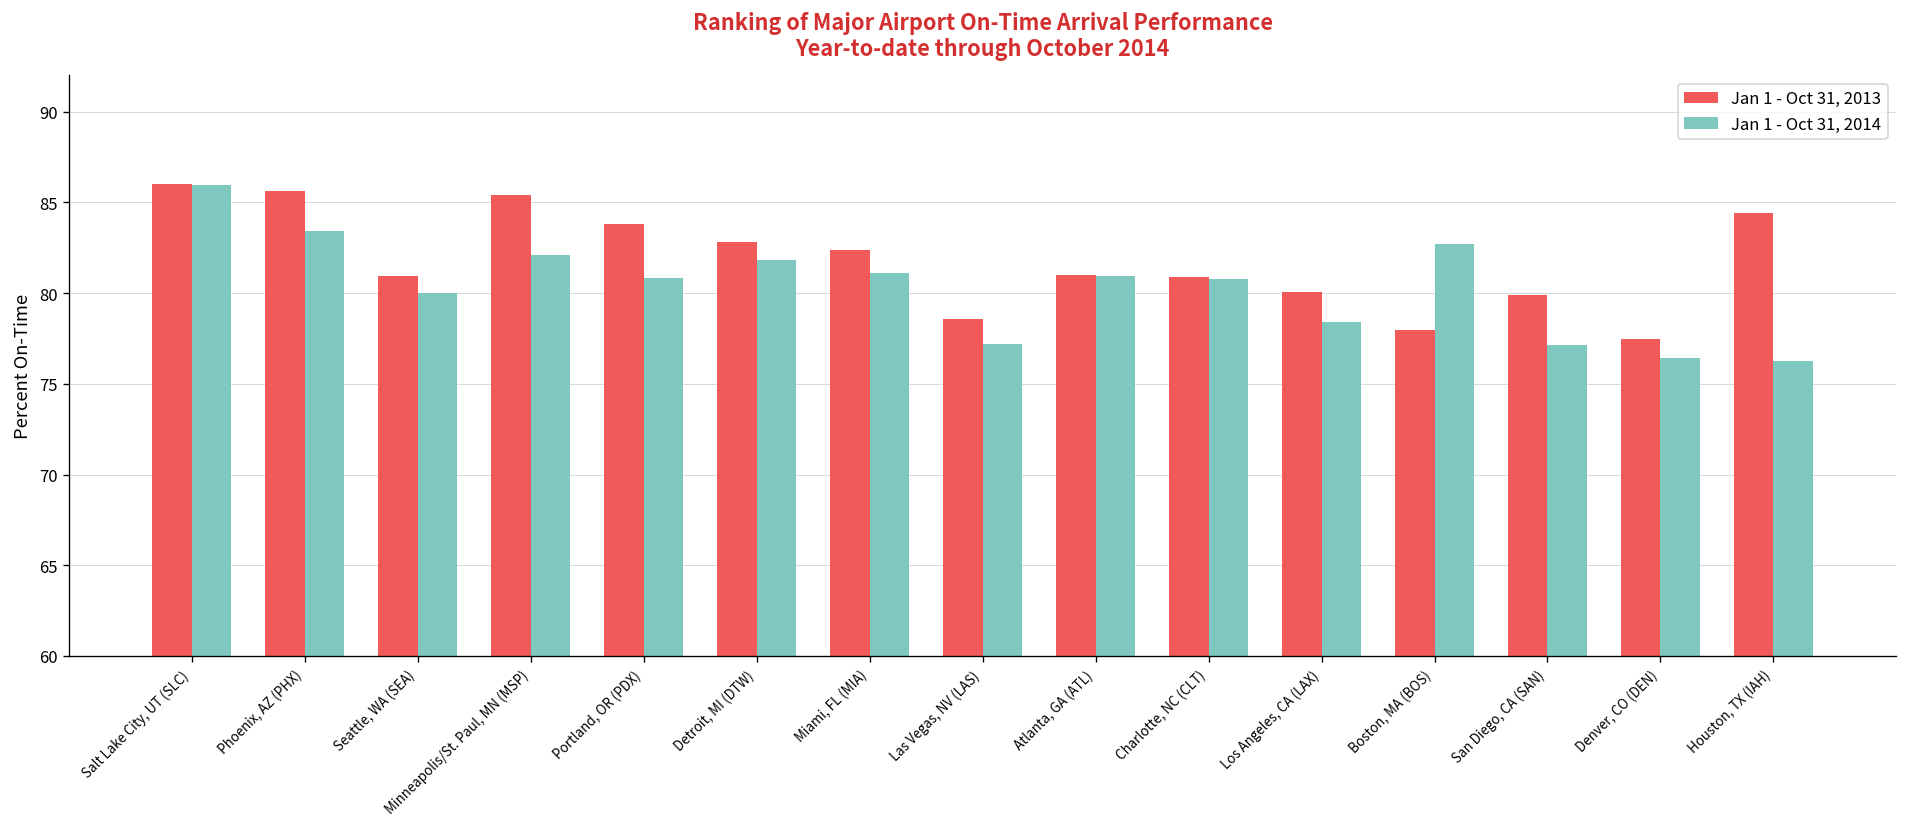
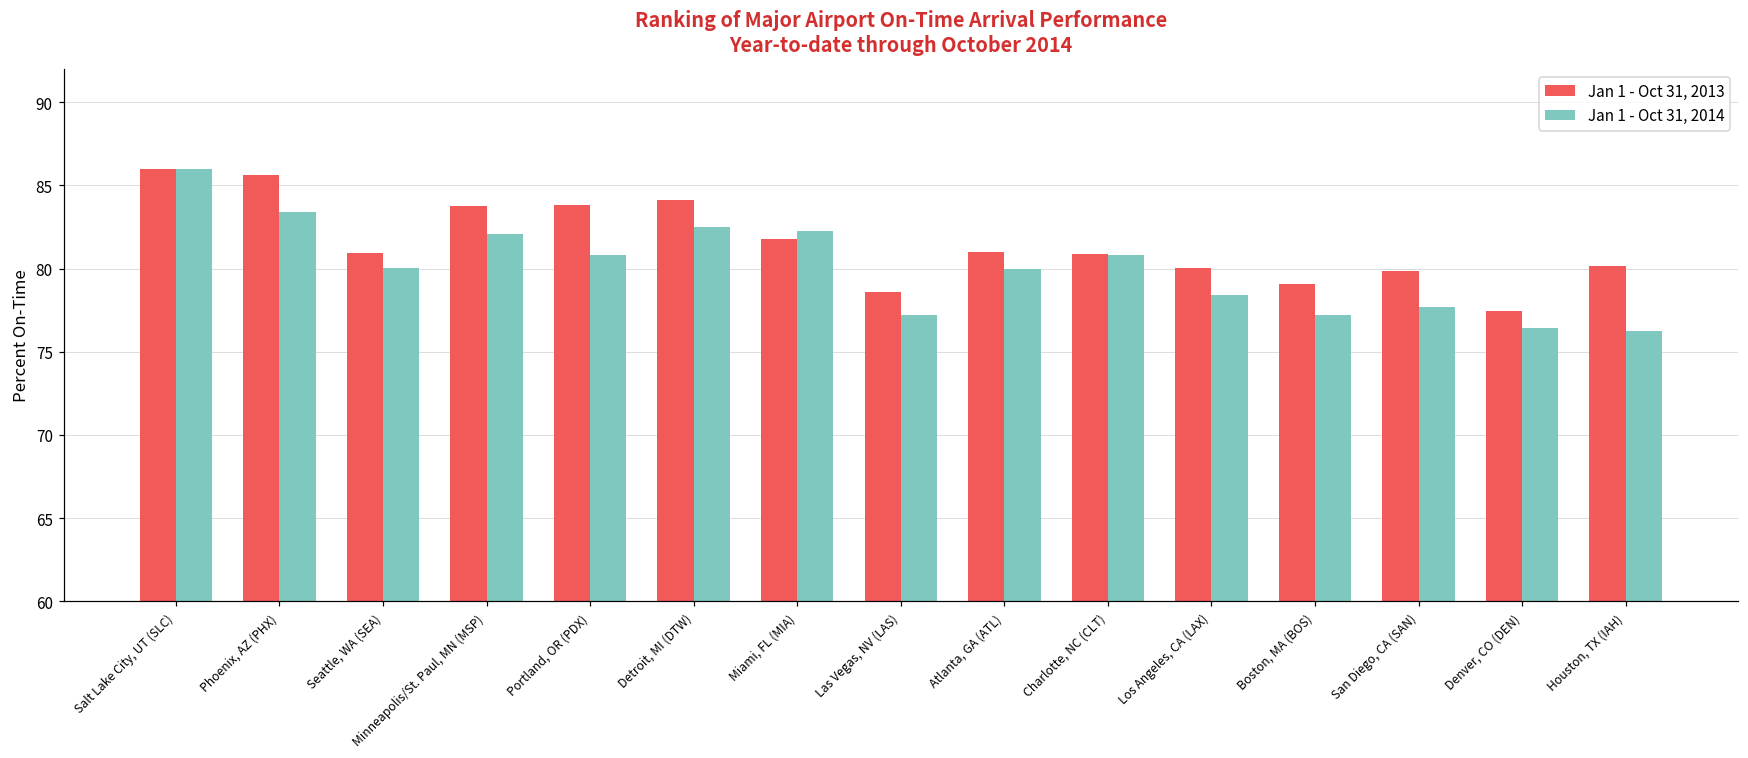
  {
    "Jan 1 - Oct 31, 2013": {
      "Salt Lake City, UT (SLC)": 86.0,
      "Phoenix, AZ (PHX)": 85.6,
      "Seattle, WA (SEA)": 80.9,
-     "Minneapolis/St. Paul, MN (MSP)": 85.4,
+     "Minneapolis/St. Paul, MN (MSP)": 83.8,
      "Portland, OR (PDX)": 83.8,
-     "Detroit, MI (DTW)": 82.8,
-     "Miami, FL (MIA)": 82.4,
+     "Detroit, MI (DTW)": 84.1,
+     "Miami, FL (MIA)": 81.8,
      "Las Vegas, NV (LAS)": 78.6,
      "Atlanta, GA (ATL)": 81.0,
      "Charlotte, NC (CLT)": 80.9,
      "Los Angeles, CA (LAX)": 80.0,
-     "Boston, MA (BOS)": 78.0,
+     "Boston, MA (BOS)": 79.1,
      "San Diego, CA (SAN)": 79.9,
      "Denver, CO (DEN)": 77.5,
-     "Houston, TX (IAH)": 84.4
+     "Houston, TX (IAH)": 80.2
    },
    "Jan 1 - Oct 31, 2014": {
      "Salt Lake City, UT (SLC)": 86.0,
      "Phoenix, AZ (PHX)": 83.4,
      "Seattle, WA (SEA)": 80.0,
      "Minneapolis/St. Paul, MN (MSP)": 82.1,
      "Portland, OR (PDX)": 80.8,
-     "Detroit, MI (DTW)": 81.8,
-     "Miami, FL (MIA)": 81.1,
+     "Detroit, MI (DTW)": 82.5,
+     "Miami, FL (MIA)": 82.3,
      "Las Vegas, NV (LAS)": 77.2,
-     "Atlanta, GA (ATL)": 80.9,
+     "Atlanta, GA (ATL)": 80.0,
      "Charlotte, NC (CLT)": 80.8,
      "Los Angeles, CA (LAX)": 78.4,
-     "Boston, MA (BOS)": 82.7,
-     "San Diego, CA (SAN)": 77.1,
+     "Boston, MA (BOS)": 77.2,
+     "San Diego, CA (SAN)": 77.7,
      "Denver, CO (DEN)": 76.5,
      "Houston, TX (IAH)": 76.3
    }
  }
